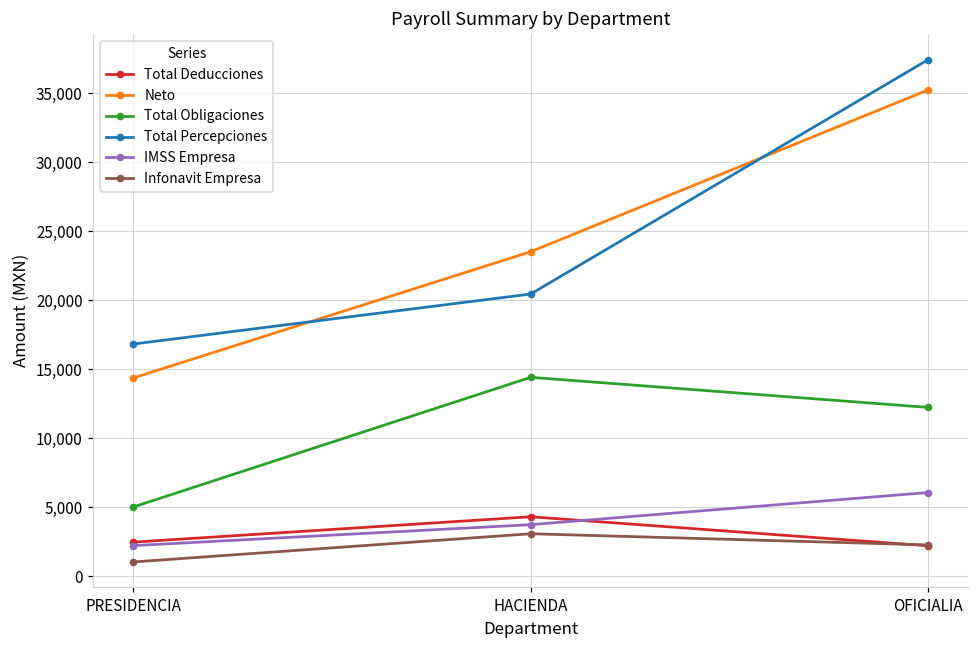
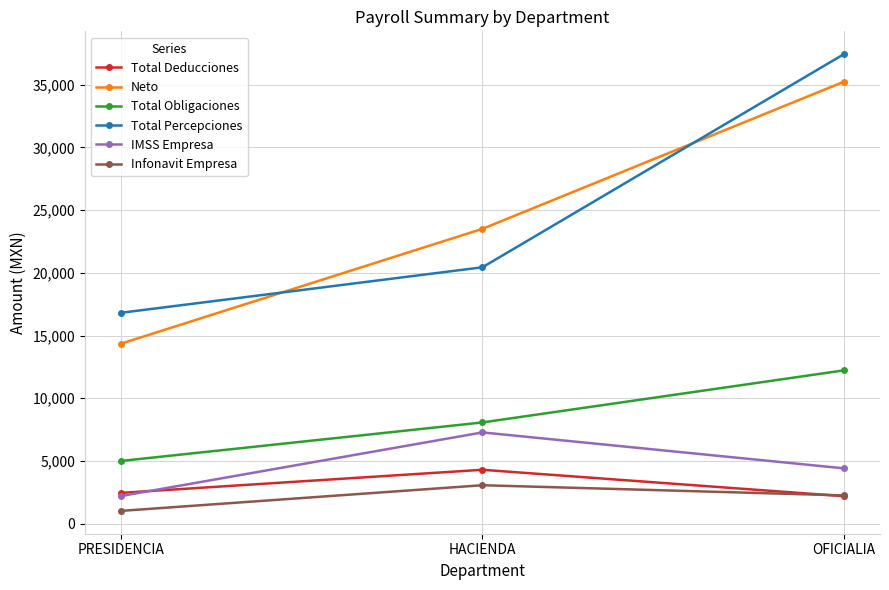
  {
    "Total Deducciones": {
      "PRESIDENCIA": "2,500",
      "HACIENDA": "4,300"
    },
    "Neto": {
      "PRESIDENCIA": "14,400",
      "HACIENDA": "23,500",
      "OFICIALIA": "35,200"
    },
    "Total Obligaciones": {
      "PRESIDENCIA": "5,000",
-     "HACIENDA": "14,400",
+     "HACIENDA": "8,100",
      "OFICIALIA": "12,200"
    },
    "Total Percepciones": {
      "PRESIDENCIA": "16,800",
      "HACIENDA": "20,400",
      "OFICIALIA": "37,400"
    },
    "IMSS Empresa": {
      "PRESIDENCIA": "2,200",
-     "HACIENDA": "3,700",
-     "OFICIALIA": "6,100"
+     "HACIENDA": "7,300",
+     "OFICIALIA": "4,400"
    },
    "Infonavit Empresa": {
      "PRESIDENCIA": "1,000",
      "HACIENDA": "3,100"
    }
  }
